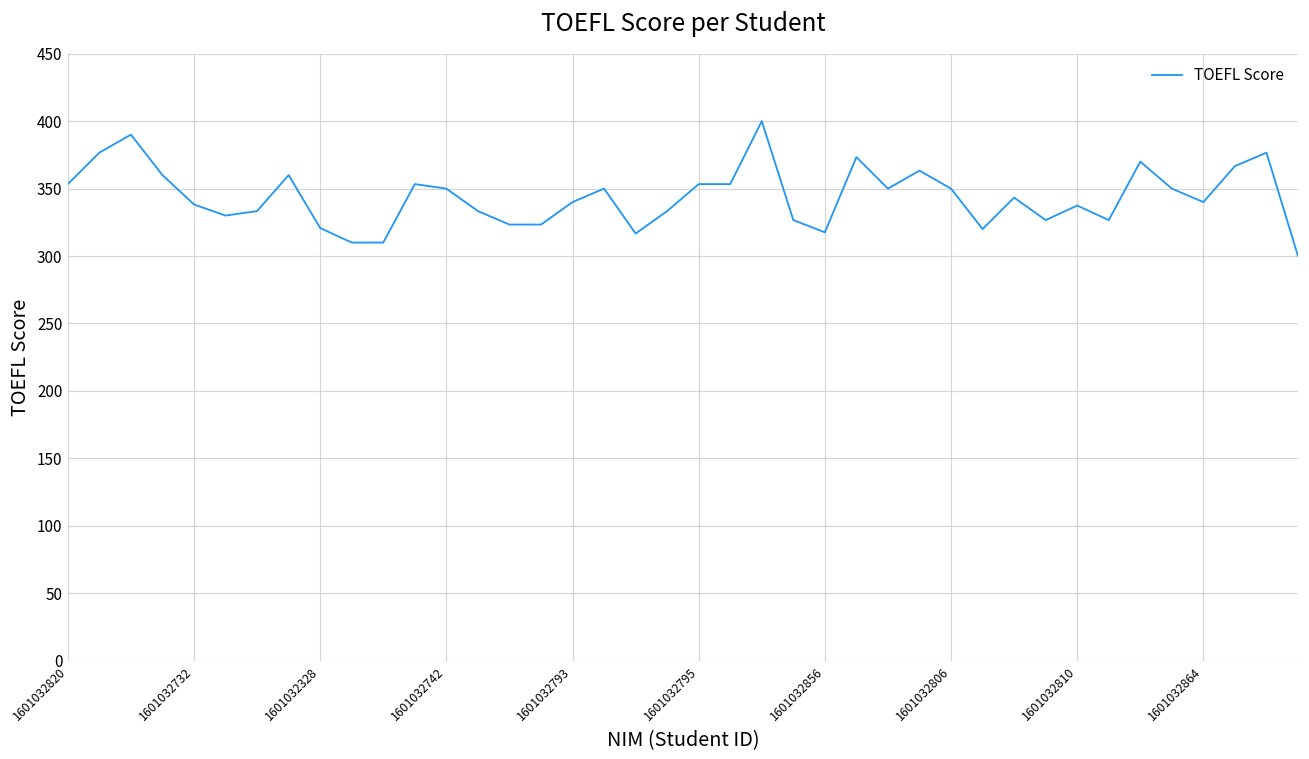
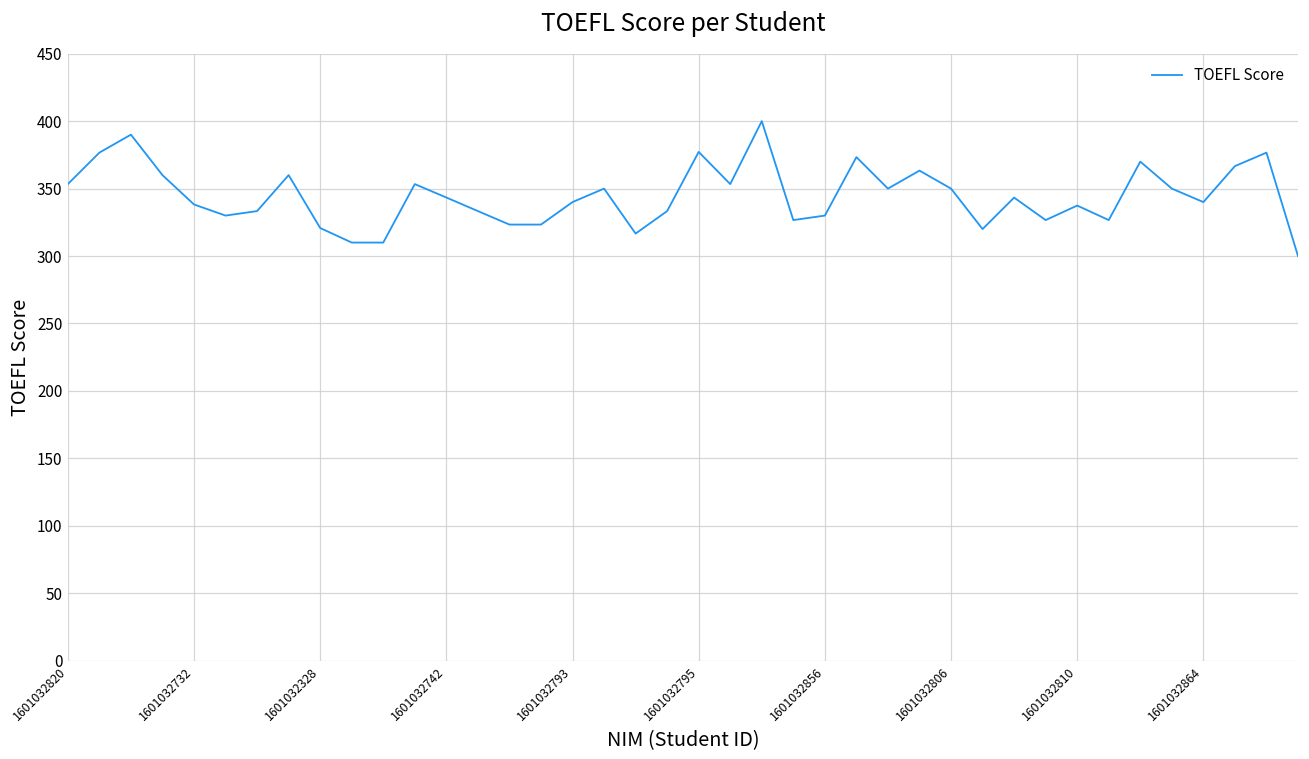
  {
    "1601032820": 353,
    "1601032732": 338,
    "1601032328": 321,
-   "1601032742": 350,
+   "1601032742": 343,
    "1601032793": 340,
-   "1601032795": 353,
-   "1601032856": 318,
+   "1601032795": 377,
+   "1601032856": 330,
    "1601032806": 350,
    "1601032810": 337,
    "1601032864": 340
  }
